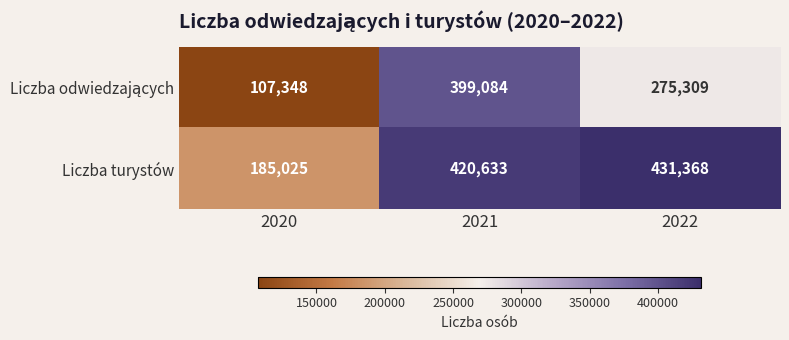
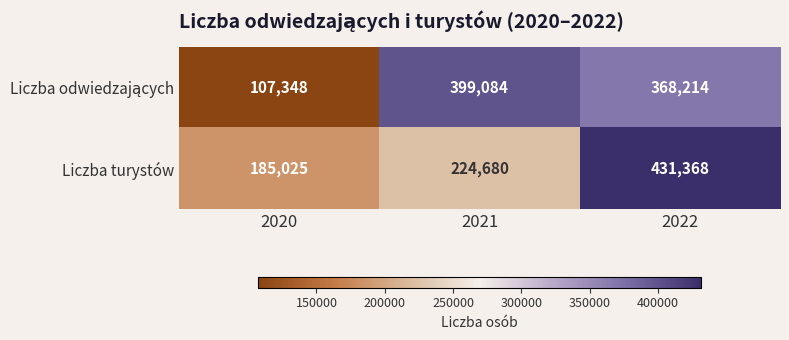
  {
    "Liczba odwiedzających": {
      "2020": "107,348",
      "2021": "399,084",
-     "2022": "275,309"
+     "2022": "368,214"
    },
    "Liczba turystów": {
      "2020": "185,025",
-     "2021": "420,633",
+     "2021": "224,680",
      "2022": "431,368"
    }
  }
